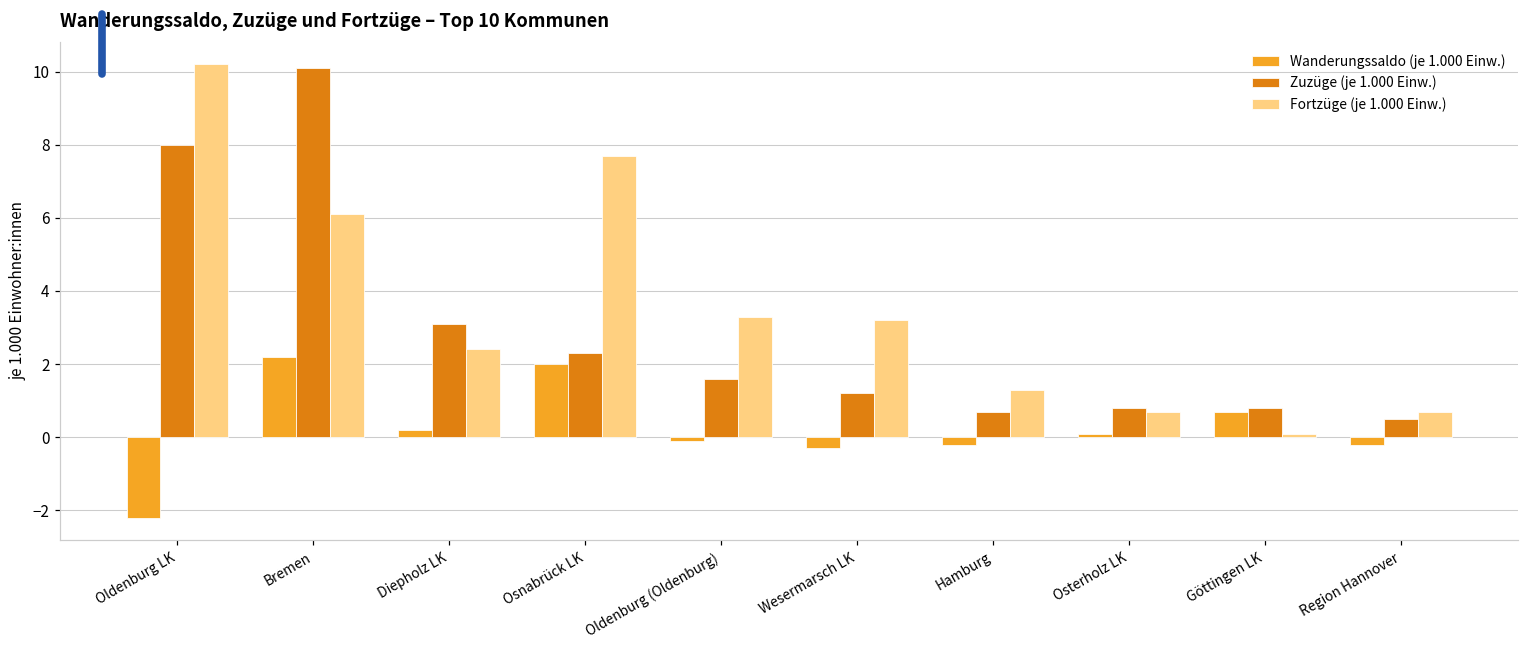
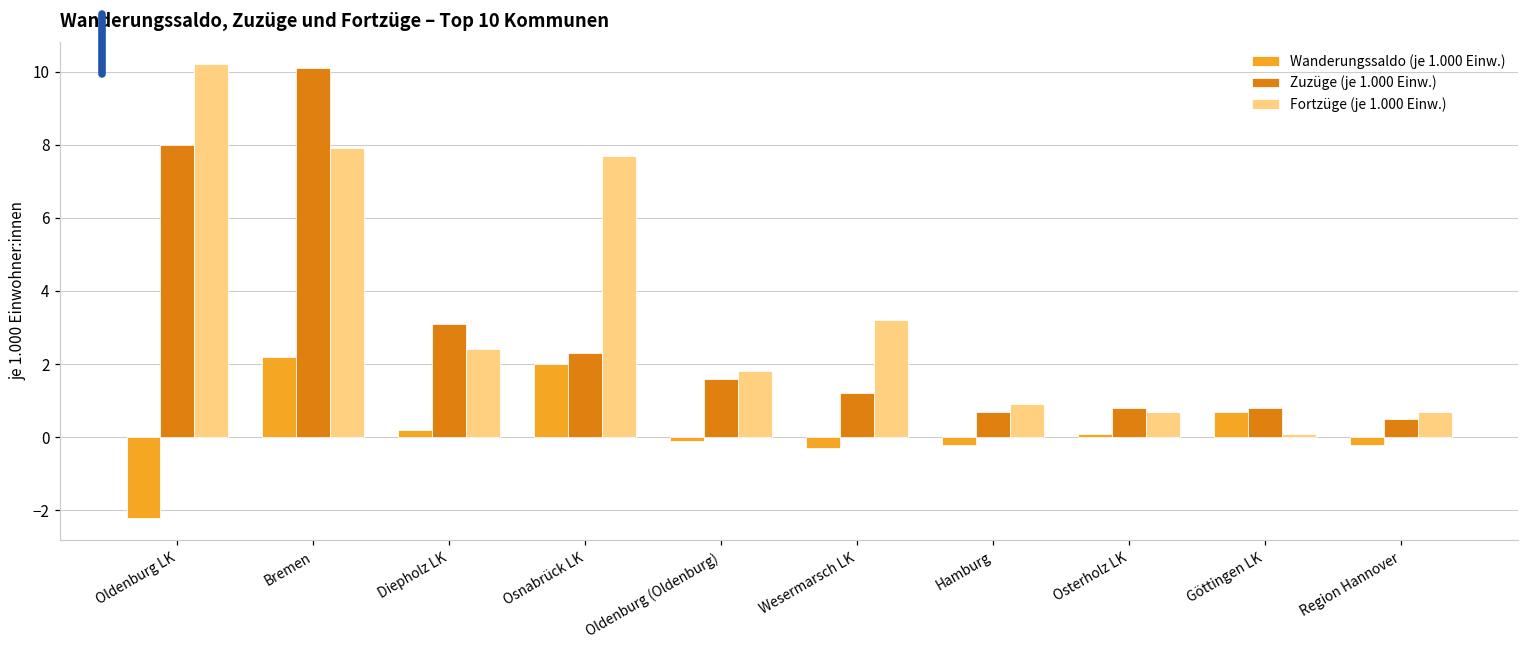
  {
    "Fortzüge (je 1.000 Einw.)": {
      "Oldenburg LK": 10.2,
-     "Bremen": 6.1,
+     "Bremen": 7.9,
      "Diepholz LK": 2.4,
      "Osnabrück LK": 7.7,
-     "Oldenburg (Oldenburg)": 3.3,
+     "Oldenburg (Oldenburg)": 1.8,
      "Wesermarsch LK": 3.2,
-     "Hamburg": 1.3,
+     "Hamburg": 0.9,
      "Osterholz LK": 0.7,
      "Göttingen LK": 0.1,
      "Region Hannover": 0.7
    }
  }
